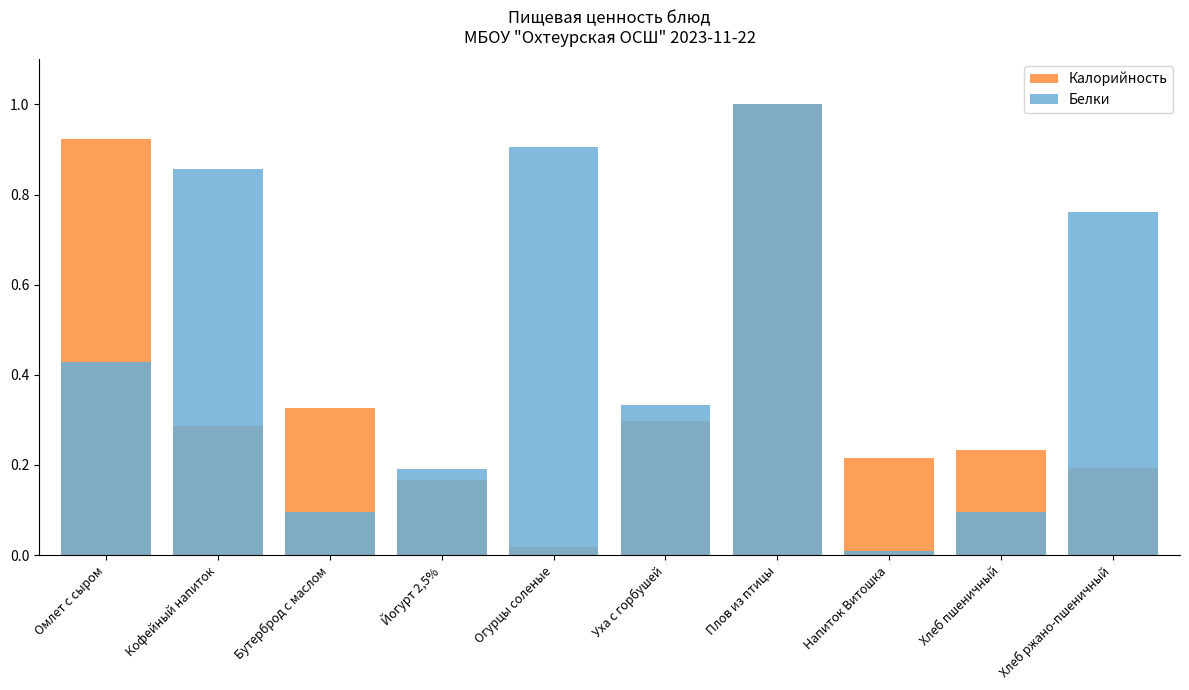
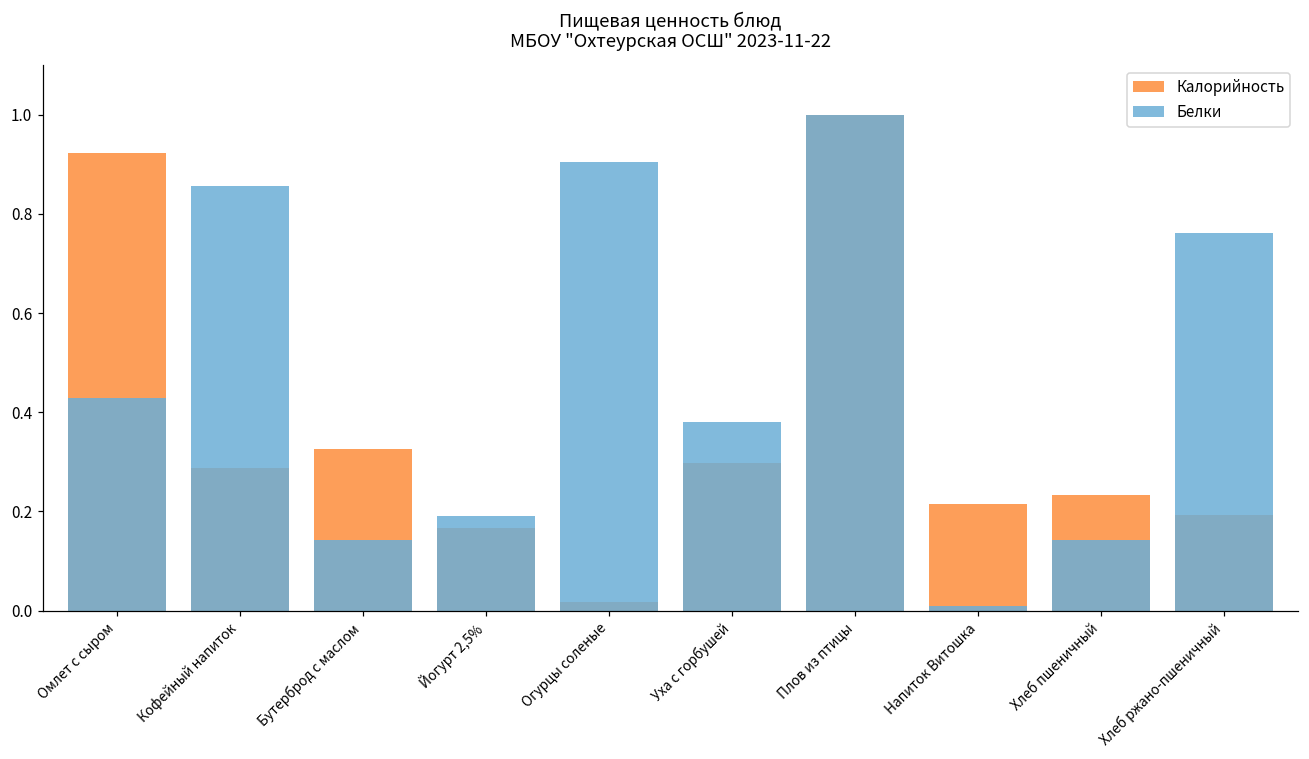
  {
    "Калорийность": {
      "Омлет с сыром": 0.92,
      "Бутерброд с маслом": 0.33,
      "Плов из птицы": 1.00,
      "Напиток Витошка": 0.22,
      "Хлеб пшеничный": 0.23
    },
    "Белки": {
      "Кофейный напиток": 0.86,
-     "Бутерброд с маслом": 0.10,
+     "Бутерброд с маслом": 0.14,
      "Йогурт 2,5%": 0.19,
      "Огурцы соленые": 0.90,
-     "Уха с горбушей": 0.33,
+     "Уха с горбушей": 0.38,
      "Плов из птицы": 1.00,
-     "Хлеб пшеничный": 0.10,
+     "Хлеб пшеничный": 0.14,
      "Хлеб ржано-пшеничный": 0.76
    }
  }
